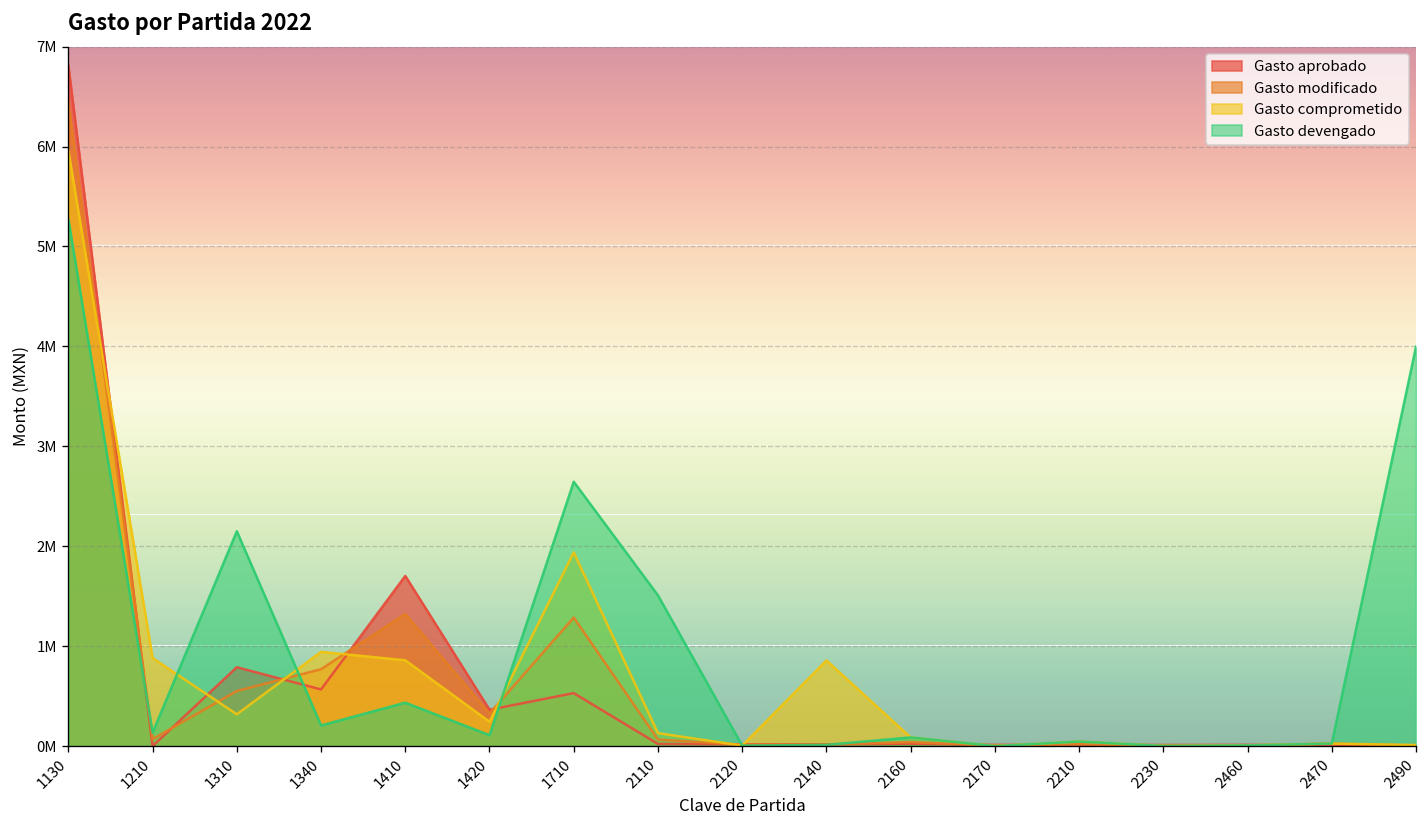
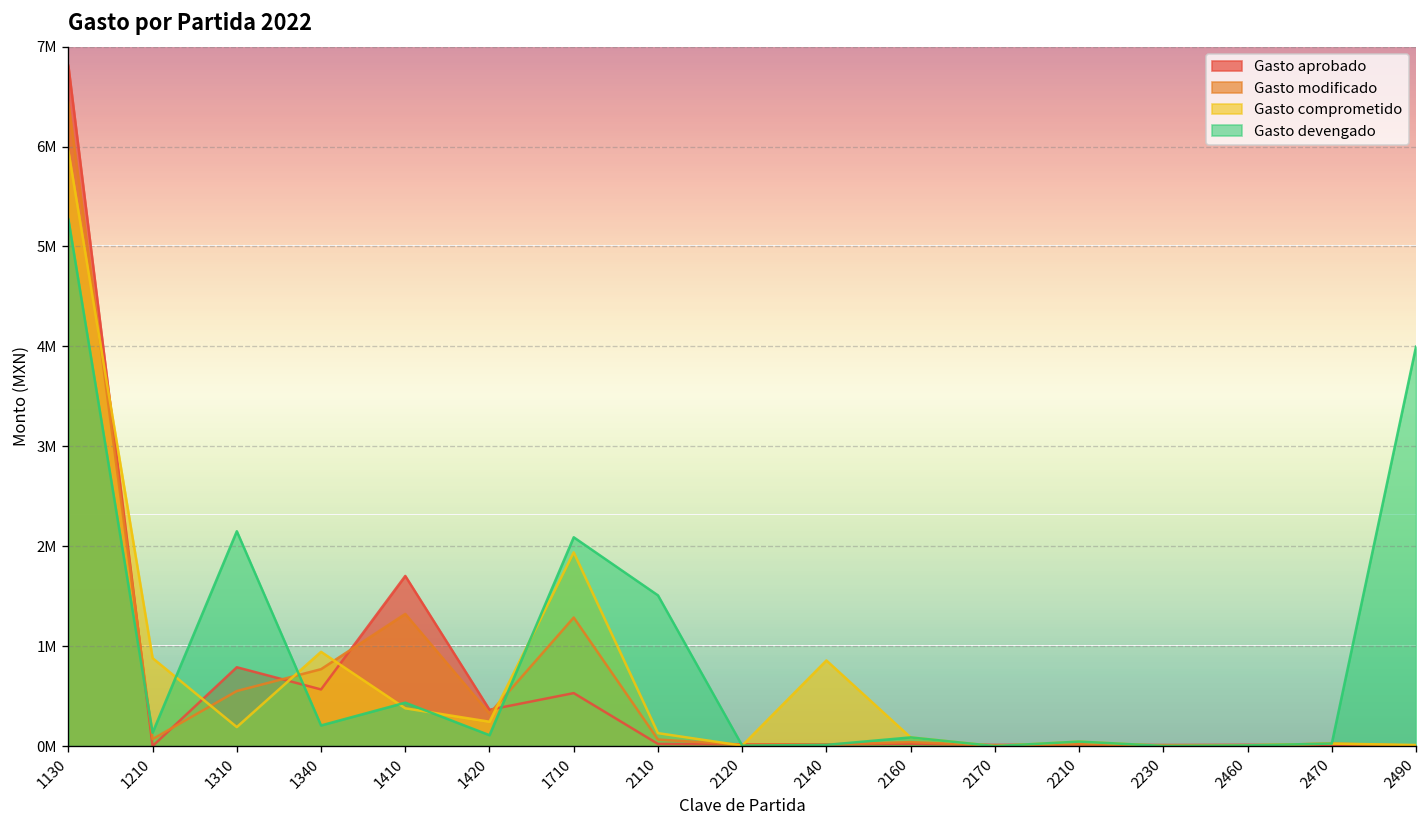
  {
    "Gasto comprometido": {
      "1130": 6000000,
      "1210": 900000,
-     "1310": 300000,
+     "1310": 200000,
      "1340": 900000,
-     "1410": 900000,
+     "1410": 400000,
      "1420": 200000,
      "1710": 1900000,
      "2110": 100000,
      "2140": 900000
    },
    "Gasto devengado": {
      "1130": 5300000,
      "1210": 100000,
      "1310": 2200000,
      "1340": 200000,
      "1410": 400000,
      "1420": 100000,
-     "1710": 2600000,
+     "1710": 2100000,
      "2110": 1500000,
      "2490": 4000000
    }
  }
